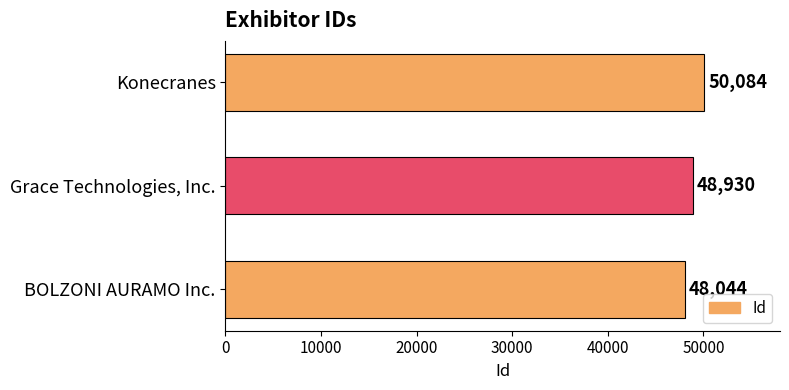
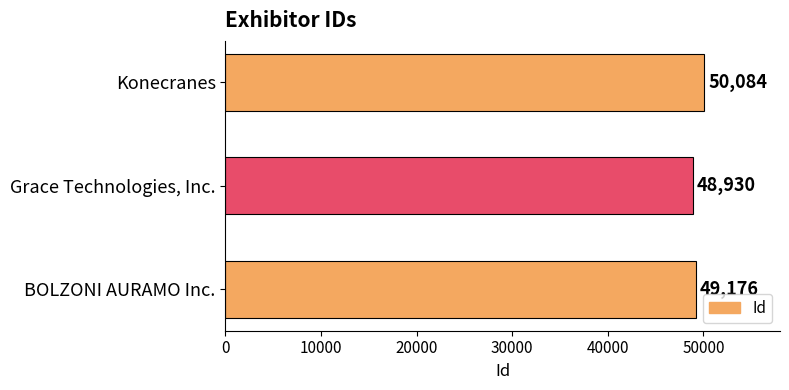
  {
    "Konecranes": "50,084",
    "Grace Technologies, Inc.": "48,930",
-   "BOLZONI AURAMO Inc.": "48,044"
+   "BOLZONI AURAMO Inc.": "49,176"
  }
